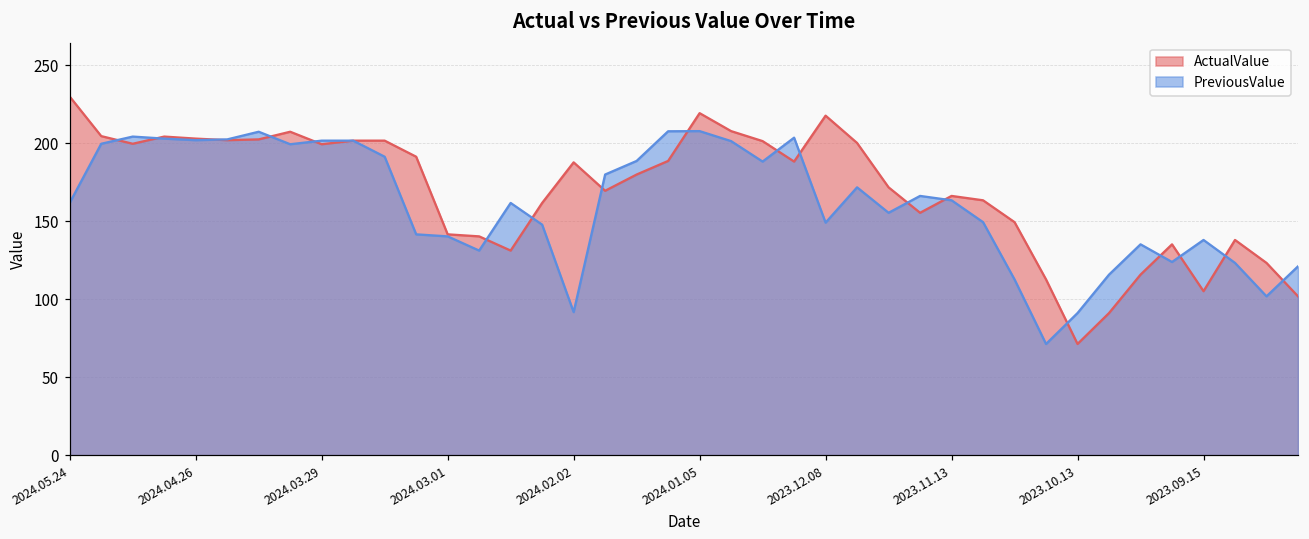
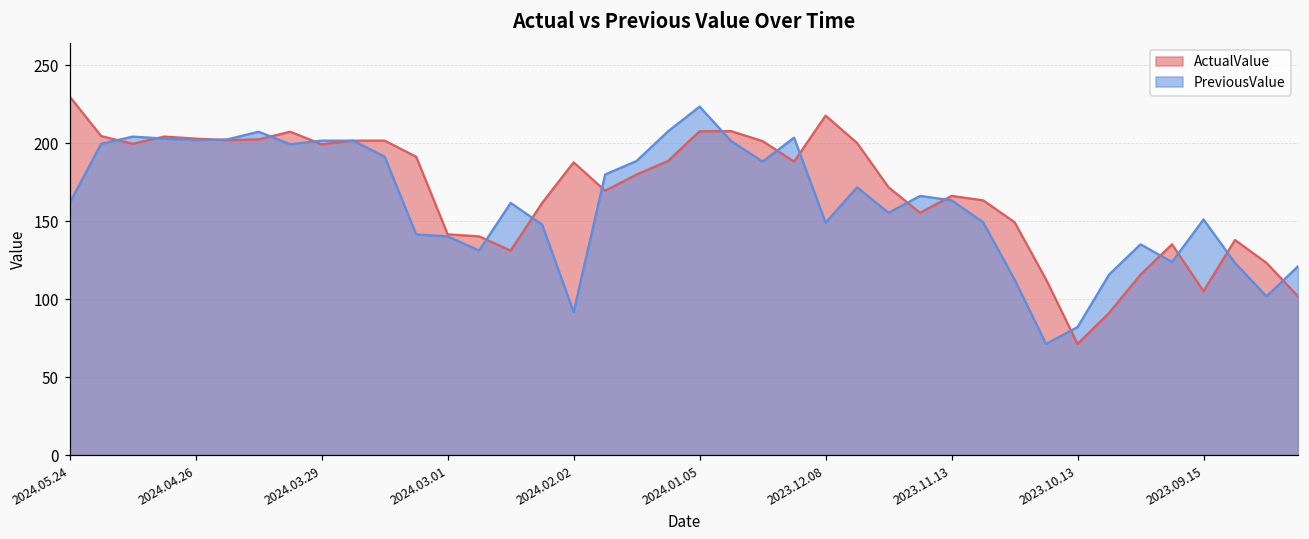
  {
    "ActualValue": {
      "2024.05.24": 230,
      "2024.03.29": 199,
      "2024.02.02": 188,
-     "2024.01.05": 219,
+     "2024.01.05": 208,
      "2023.12.08": 218,
      "2023.11.13": 166,
      "2023.10.13": 71,
      "2023.09.15": 105
    },
    "PreviousValue": {
      "2024.05.24": 162,
      "2024.03.29": 202,
      "2024.02.02": 92,
-     "2024.01.05": 208,
+     "2024.01.05": 223,
      "2023.12.08": 149,
      "2023.11.13": 163,
-     "2023.10.13": 91,
-     "2023.09.15": 138
+     "2023.10.13": 82,
+     "2023.09.15": 151
    }
  }
